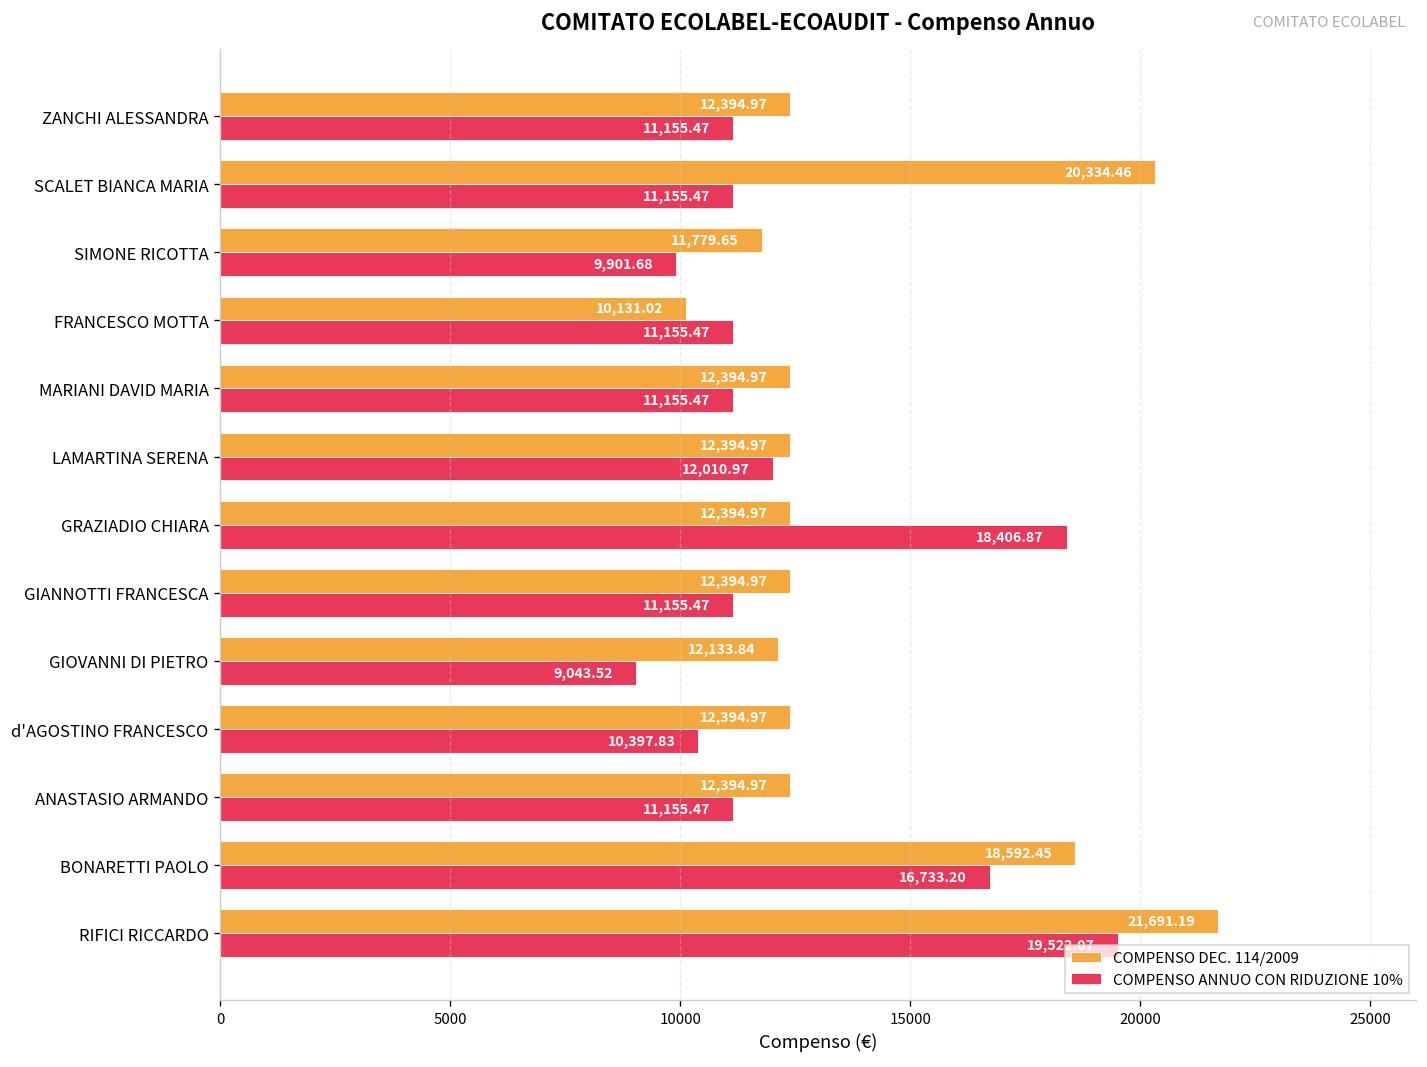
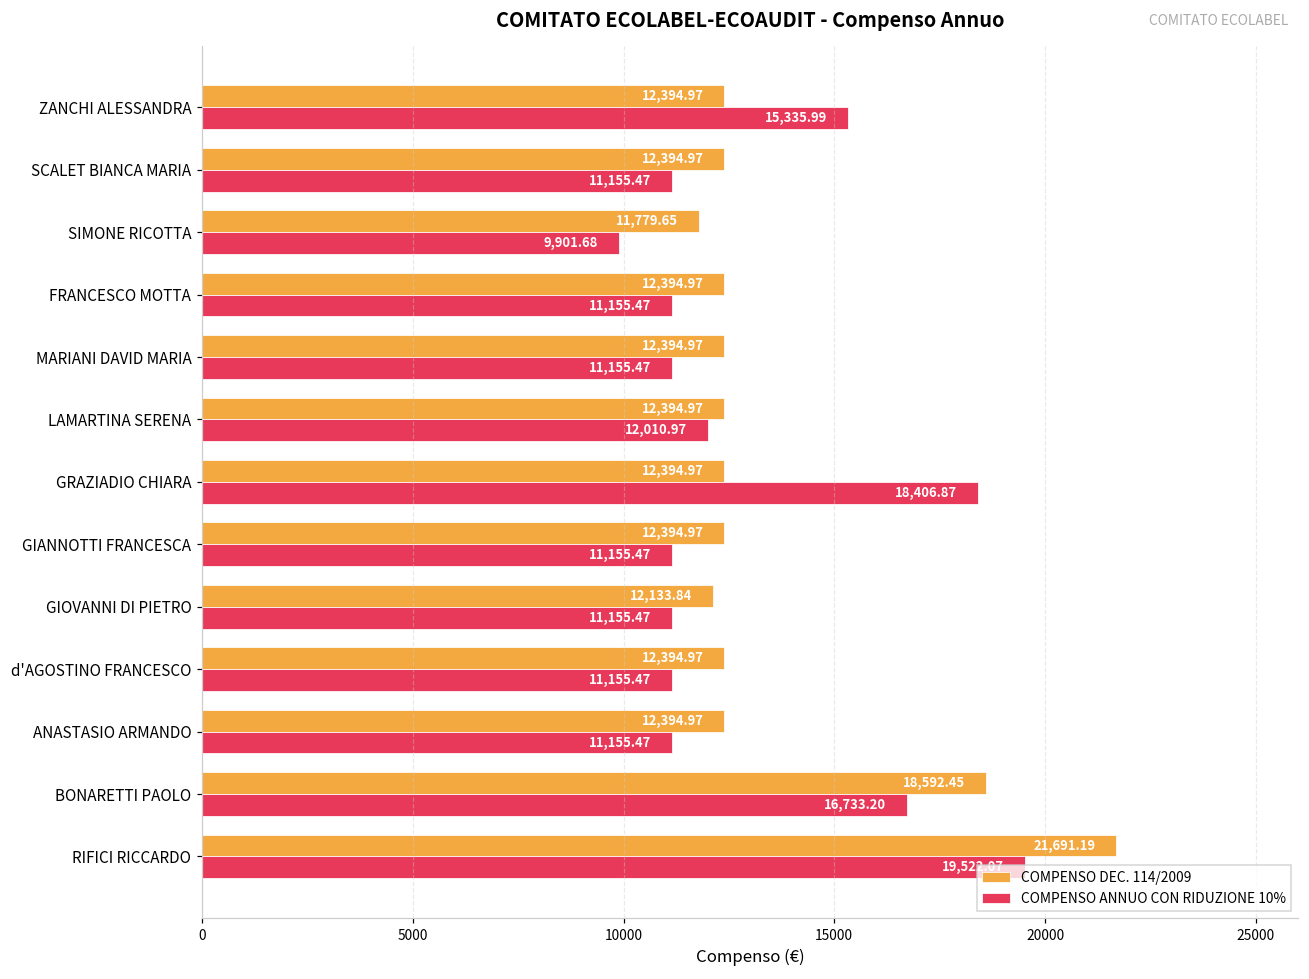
  {
    "COMPENSO DEC. 114/2009": {
      "ZANCHI ALESSANDRA": "12,394.97",
-     "SCALET BIANCA MARIA": "20,334.46",
+     "SCALET BIANCA MARIA": "12,394.97",
      "SIMONE RICOTTA": "11,779.65",
-     "FRANCESCO MOTTA": "10,131.02",
+     "FRANCESCO MOTTA": "12,394.97",
      "MARIANI DAVID MARIA": "12,394.97",
      "LAMARTINA SERENA": "12,394.97",
      "GRAZIADIO CHIARA": "12,394.97",
      "GIANNOTTI FRANCESCA": "12,394.97",
      "GIOVANNI DI PIETRO": "12,133.84",
      "d'AGOSTINO FRANCESCO": "12,394.97",
      "ANASTASIO ARMANDO": "12,394.97",
      "BONARETTI PAOLO": "18,592.45",
      "RIFICI RICCARDO": "21,691.19"
    },
    "COMPENSO ANNUO CON RIDUZIONE 10%": {
-     "ZANCHI ALESSANDRA": "11,155.47",
+     "ZANCHI ALESSANDRA": "15,335.99",
      "SCALET BIANCA MARIA": "11,155.47",
      "SIMONE RICOTTA": "9,901.68",
      "FRANCESCO MOTTA": "11,155.47",
      "MARIANI DAVID MARIA": "11,155.47",
      "LAMARTINA SERENA": "12,010.97",
      "GRAZIADIO CHIARA": "18,406.87",
      "GIANNOTTI FRANCESCA": "11,155.47",
-     "GIOVANNI DI PIETRO": "9,043.52",
-     "d'AGOSTINO FRANCESCO": "10,397.83",
+     "GIOVANNI DI PIETRO": "11,155.47",
+     "d'AGOSTINO FRANCESCO": "11,155.47",
      "ANASTASIO ARMANDO": "11,155.47",
      "BONARETTI PAOLO": "16,733.20"
    }
  }
